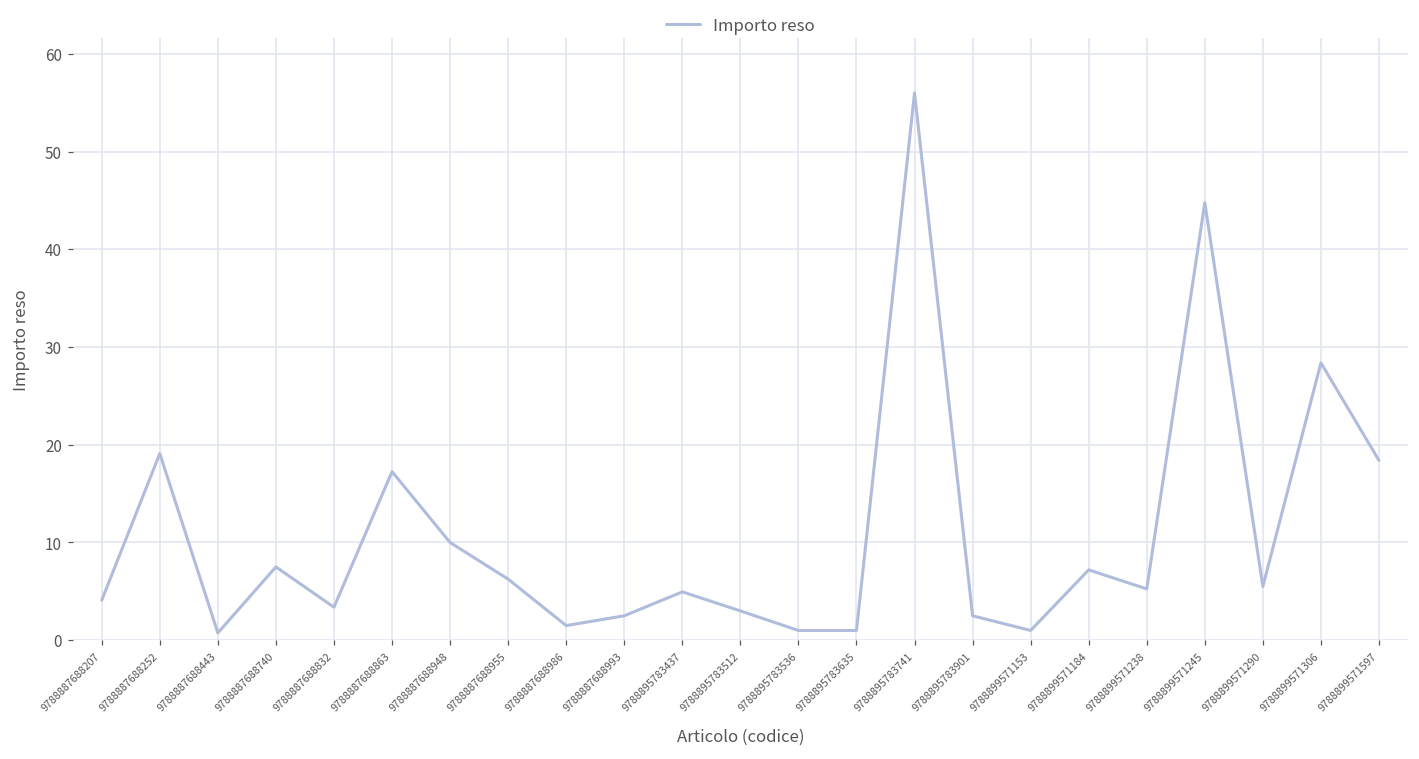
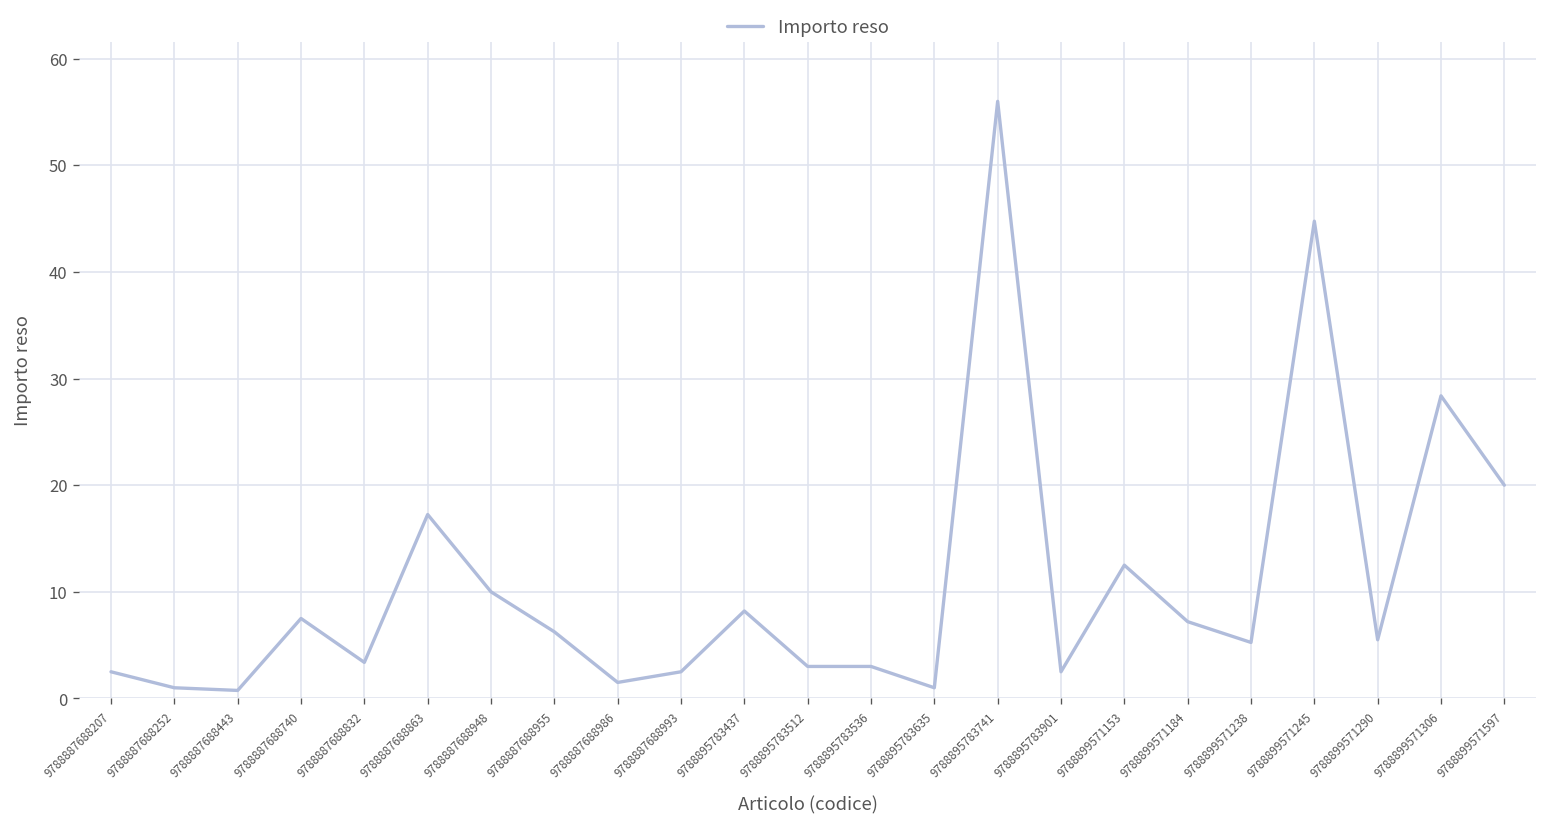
  {
-   "9788887688207": 4,
-   "9788887688252": 19,
+   "9788887688207": 3,
+   "9788887688252": 1,
    "9788887688443": 1,
    "9788887688740": 8,
    "9788887688832": 3,
    "9788887688863": 17,
    "9788887688948": 10,
    "9788887688955": 6,
    "9788887688986": 2,
    "9788887688993": 3,
-   "9788895783437": 5,
+   "9788895783437": 8,
    "9788895783512": 3,
-   "9788895783536": 1,
+   "9788895783536": 3,
    "9788895783635": 1,
    "9788895783741": 56,
    "9788895783901": 3,
-   "9788899571153": 1,
+   "9788899571153": 13,
    "9788899571184": 7,
    "9788899571238": 5,
    "9788899571245": 45,
    "9788899571290": 6,
    "9788899571306": 28,
-   "9788899571597": 18
+   "9788899571597": 20
  }
